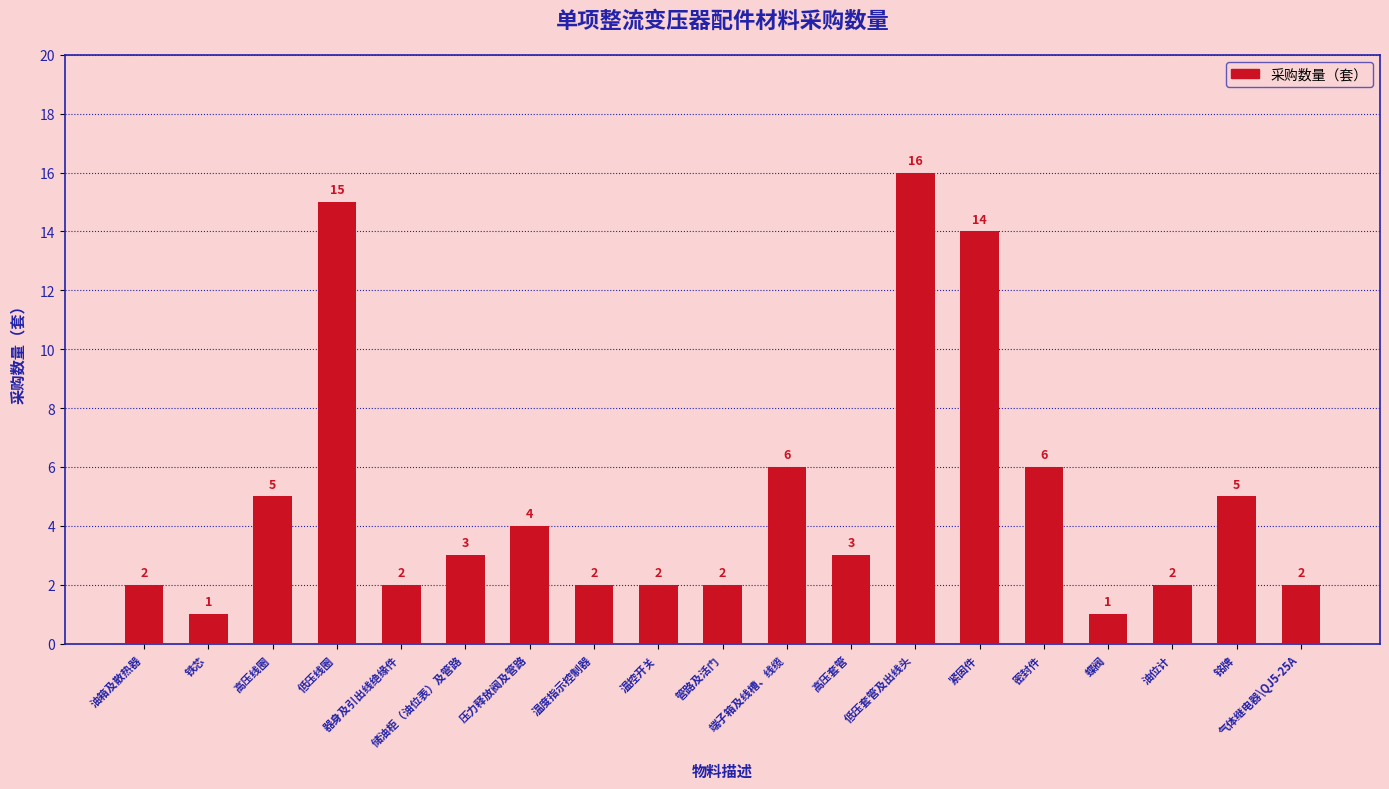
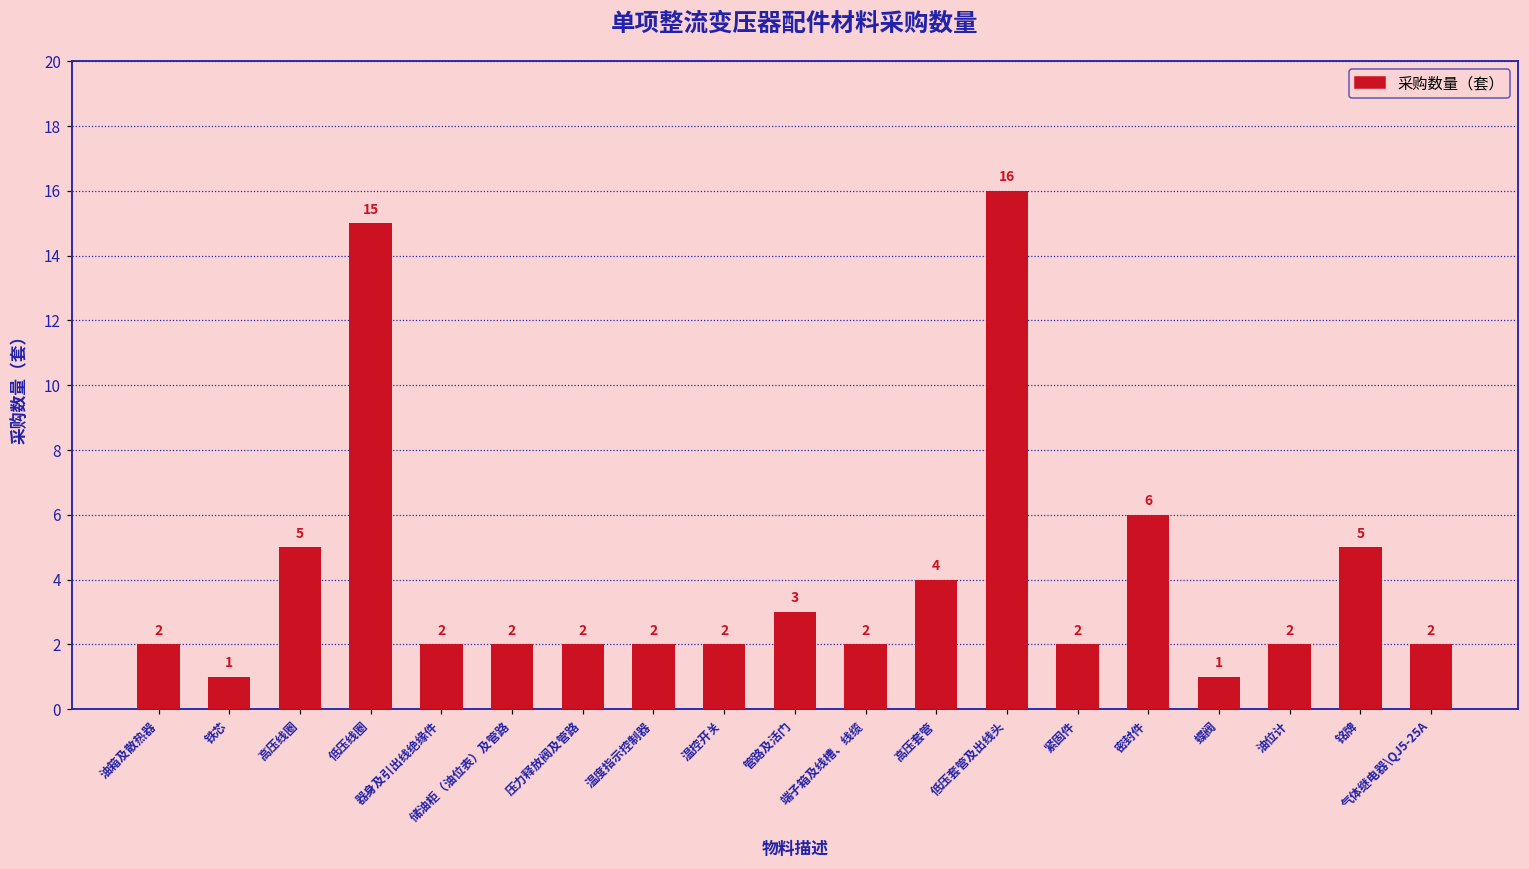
  {
    "油箱及散热器": 2,
    "铁芯": 1,
    "高压线圈": 5,
    "低压线圈": 15,
    "器身及引出线绝缘件": 2,
-   "储油柜（油位表）及管路": 3,
-   "压力释放阀及管路": 4,
+   "储油柜（油位表）及管路": 2,
+   "压力释放阀及管路": 2,
    "温度指示控制器": 2,
    "温控开关": 2,
-   "管路及活门": 2,
-   "端子箱及线槽、线缆": 6,
-   "高压套管": 3,
+   "管路及活门": 3,
+   "端子箱及线槽、线缆": 2,
+   "高压套管": 4,
    "低压套管及出线头": 16,
-   "紧固件": 14,
+   "紧固件": 2,
    "密封件": 6,
    "蝶阀": 1,
    "油位计": 2,
    "铭牌": 5,
    "气体继电器\\QJ5-25A": 2
  }
